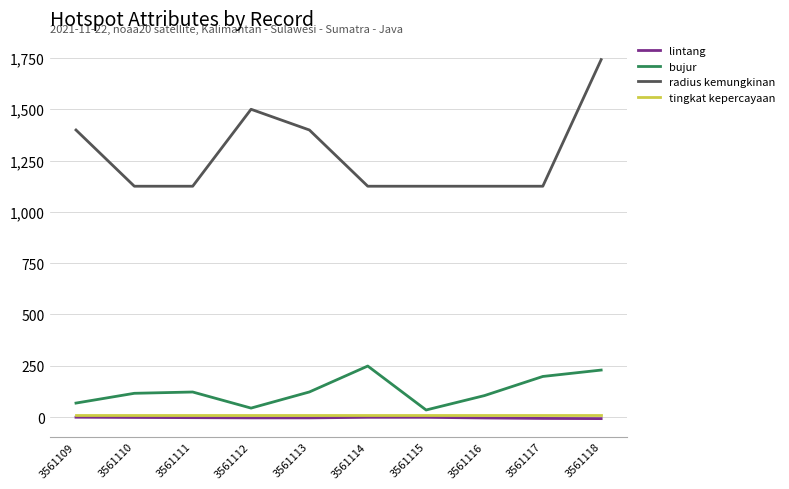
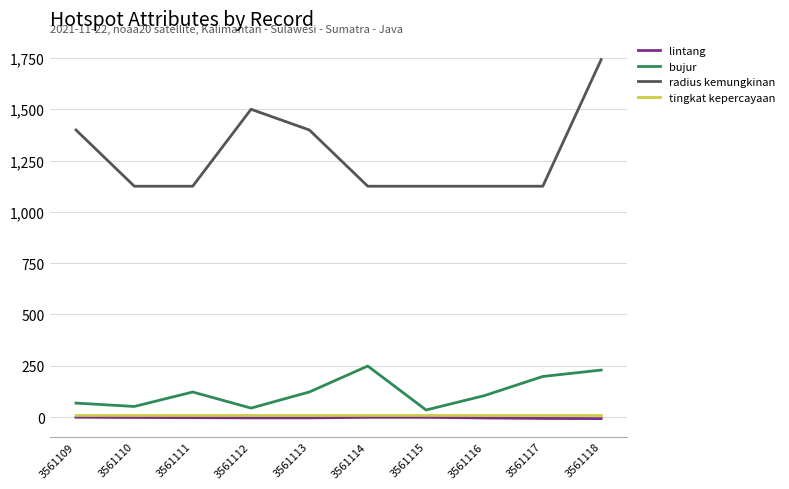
  {
    "lintang": {
      "3561116": "0",
      "3561117": "-10",
      "3561118": "-10"
    },
    "bujur": {
      "3561109": "70",
-     "3561110": "120",
+     "3561110": "50",
      "3561111": "120",
      "3561112": "40",
      "3561113": "120",
      "3561114": "250",
      "3561115": "30",
      "3561116": "100",
      "3561117": "200",
      "3561118": "230"
    },
    "radius kemungkinan": {
      "3561109": "1,400",
      "3561110": "1,130",
      "3561111": "1,130",
      "3561112": "1,500",
      "3561113": "1,400",
      "3561114": "1,130",
      "3561115": "1,130",
      "3561116": "1,130",
      "3561117": "1,130",
      "3561118": "1,740"
    },
    "tingkat kepercayaan": {
      "3561116": "10",
      "3561117": "10",
      "3561118": "10"
    }
  }
